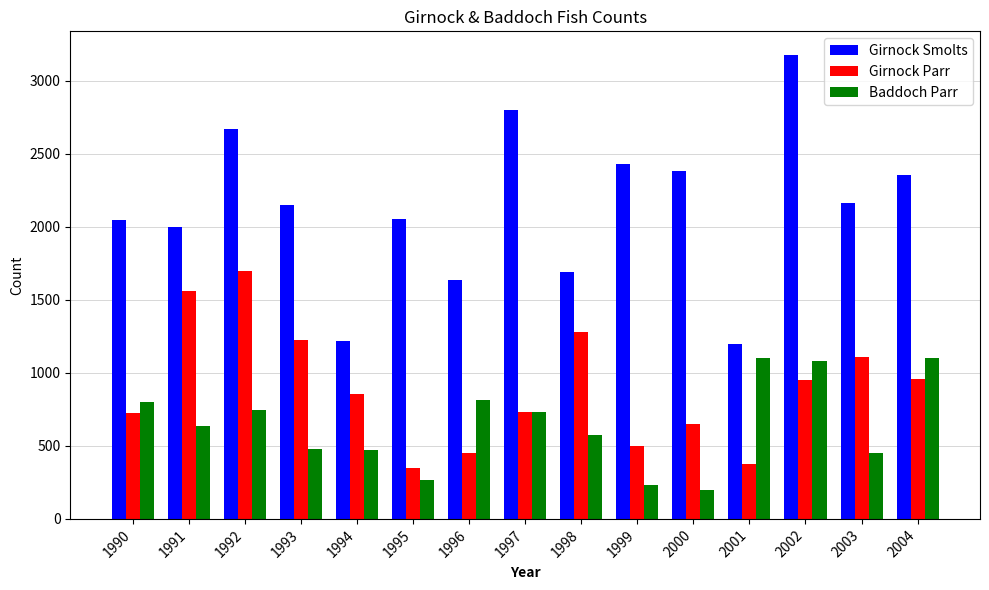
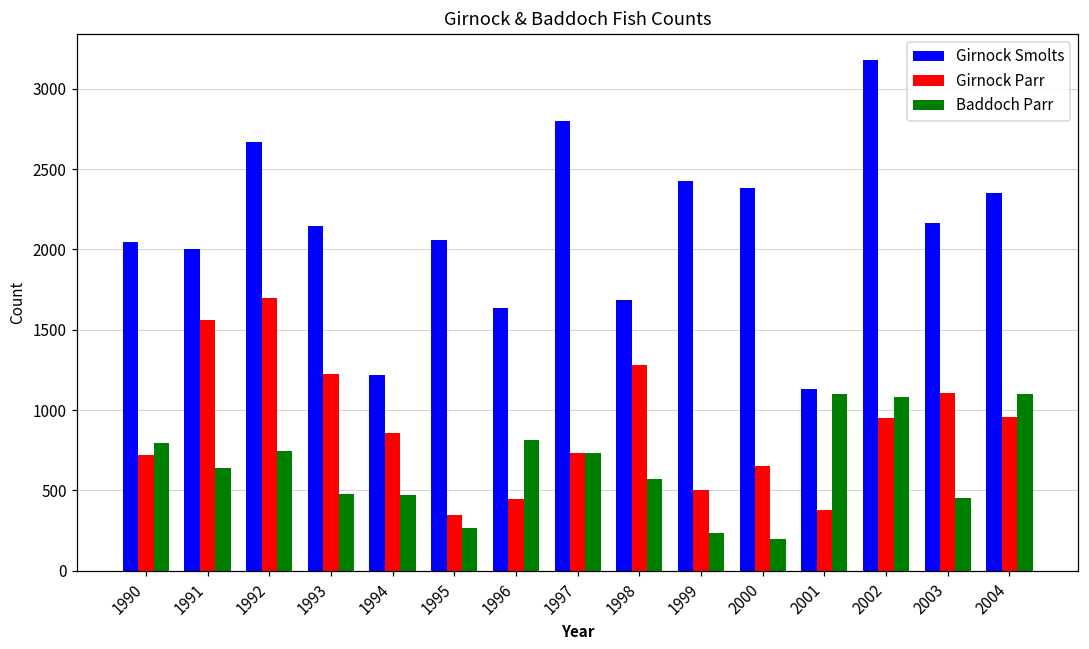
  {
    "Girnock Smolts": {
      "1990": 2040,
      "1991": 2000,
      "1992": 2670,
      "1993": 2150,
      "1994": 1220,
      "1995": 2060,
      "1996": 1630,
      "1997": 2800,
      "1998": 1690,
      "1999": 2430,
      "2000": 2380,
-     "2001": 1200,
+     "2001": 1130,
      "2002": 3180,
      "2003": 2160,
      "2004": 2350
    },
    "Girnock Parr": {
      "1990": 720,
      "1991": 1560,
      "1992": 1700,
      "1993": 1230,
      "1994": 860,
      "1995": 350,
      "1996": 450,
      "1997": 730,
      "1998": 1280,
      "1999": 500,
      "2000": 650,
      "2001": 380,
      "2002": 950,
      "2003": 1110,
      "2004": 960
    },
    "Baddoch Parr": {
      "1990": 800,
      "1991": 640,
      "1992": 740,
      "1993": 480,
      "1994": 470,
      "1995": 270,
      "1996": 810,
      "1997": 730,
      "1998": 570,
      "1999": 230,
      "2000": 200,
      "2001": 1100,
      "2002": 1080,
      "2003": 450,
      "2004": 1100
    }
  }
